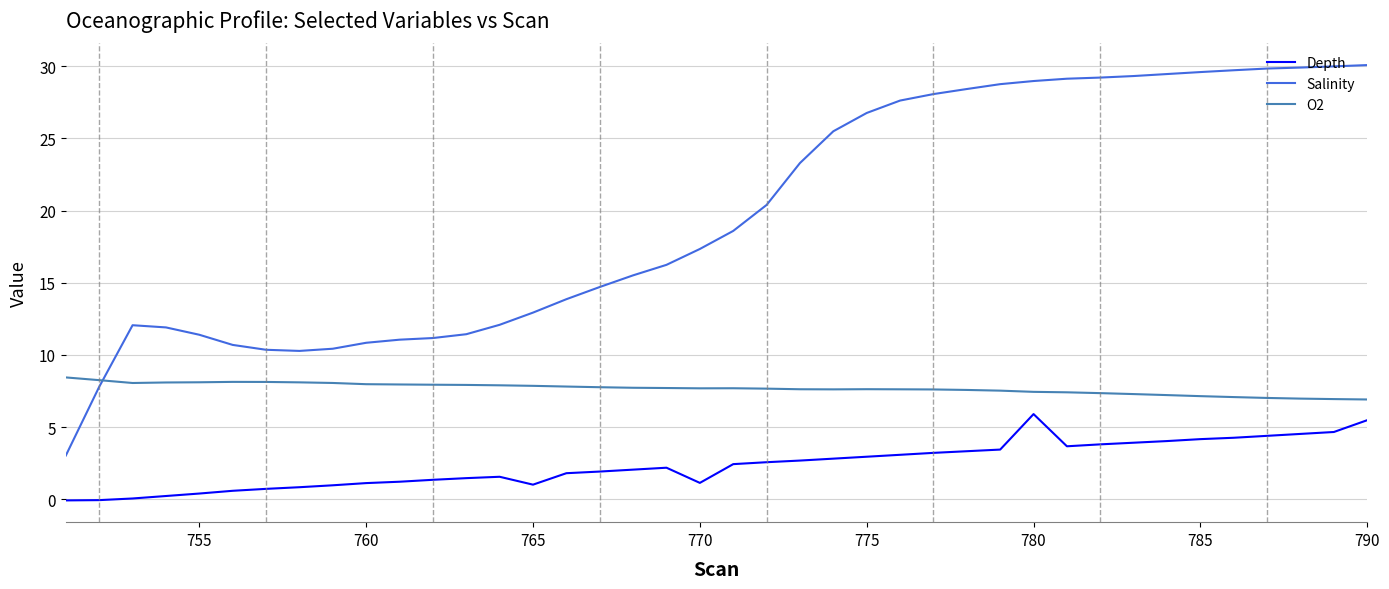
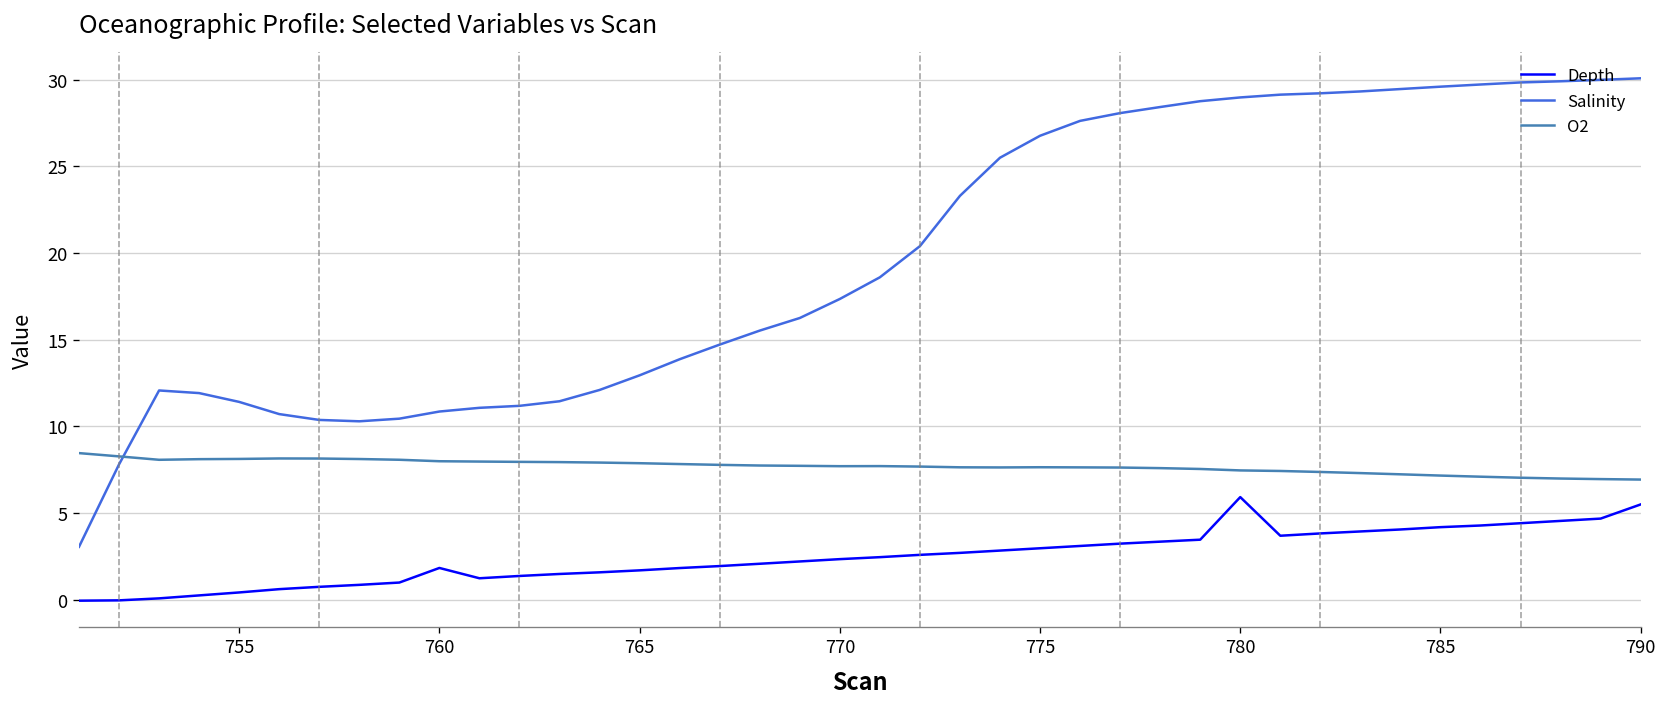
  {
    "Depth": {
      "755": 0.4,
-     "760": 1.1,
-     "765": 1.0,
-     "770": 1.1,
+     "760": 1.8,
+     "765": 1.7,
+     "770": 2.3,
      "775": 3.0,
      "780": 5.9,
      "785": 4.2,
      "790": 5.5
    }
  }
